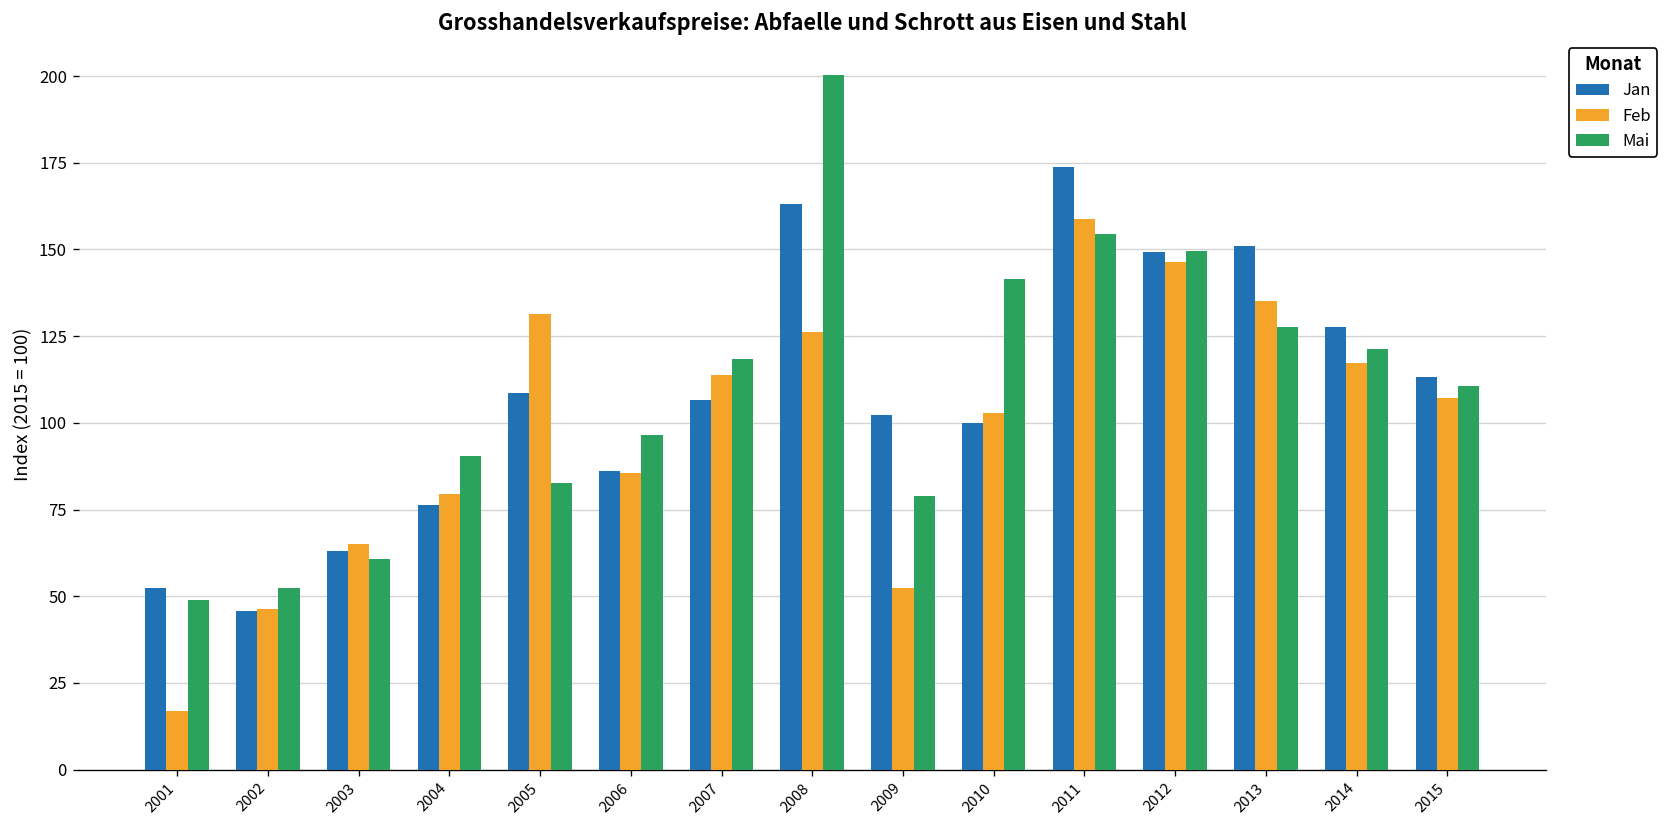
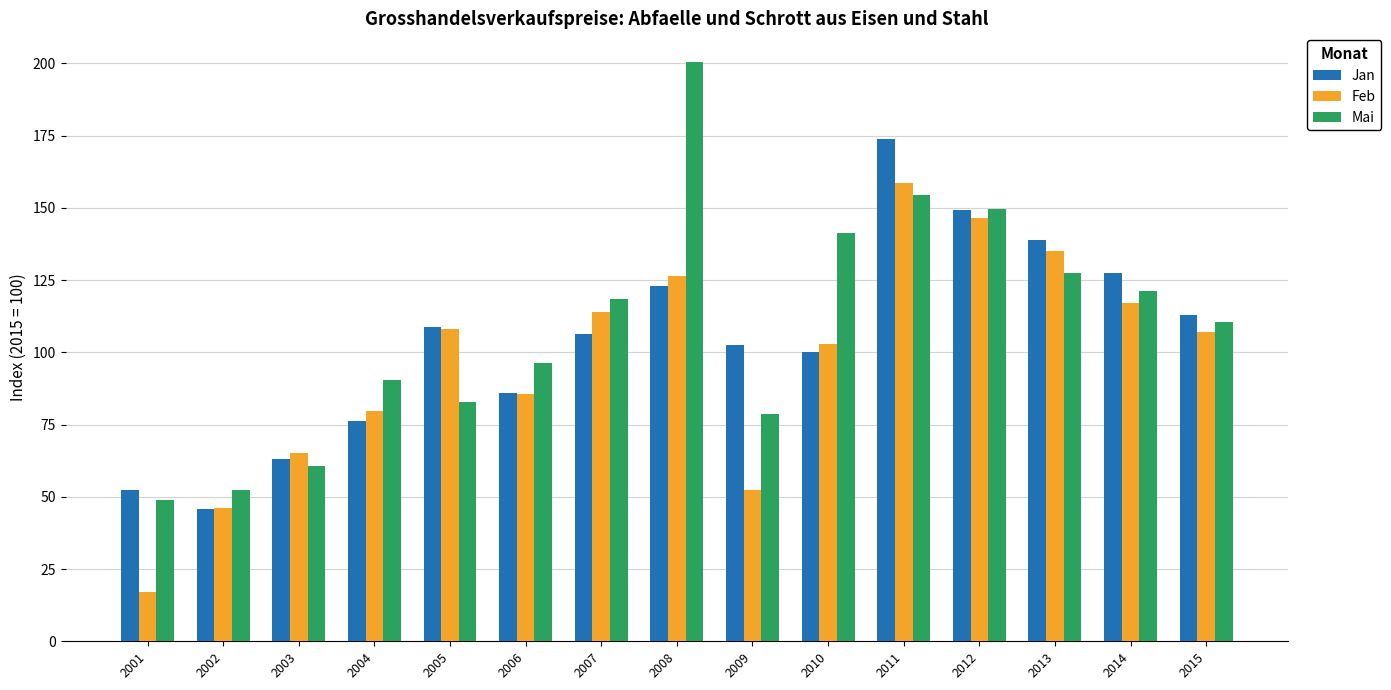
  {
    "Jan": {
      "2001": 53,
      "2002": 46,
      "2003": 63,
      "2004": 76,
      "2005": 109,
      "2006": 86,
      "2007": 107,
-     "2008": 163,
+     "2008": 123,
      "2009": 102,
      "2010": 100,
      "2011": 174,
      "2012": 149,
-     "2013": 151,
+     "2013": 139,
      "2014": 128,
      "2015": 113
    },
    "Feb": {
      "2001": 17,
      "2002": 46,
      "2003": 65,
      "2004": 80,
-     "2005": 131,
+     "2005": 108,
      "2006": 86,
      "2007": 114,
      "2008": 126,
      "2009": 52,
      "2010": 103,
      "2011": 159,
      "2012": 147,
      "2013": 135,
      "2014": 117,
      "2015": 107
    },
    "Mai": {
      "2001": 49,
      "2002": 52,
      "2003": 61,
      "2004": 91,
      "2005": 83,
      "2006": 96,
      "2007": 118,
      "2008": 200,
      "2009": 79,
      "2010": 141,
      "2011": 155,
      "2012": 150,
      "2013": 128,
      "2014": 121,
      "2015": 111
    }
  }
